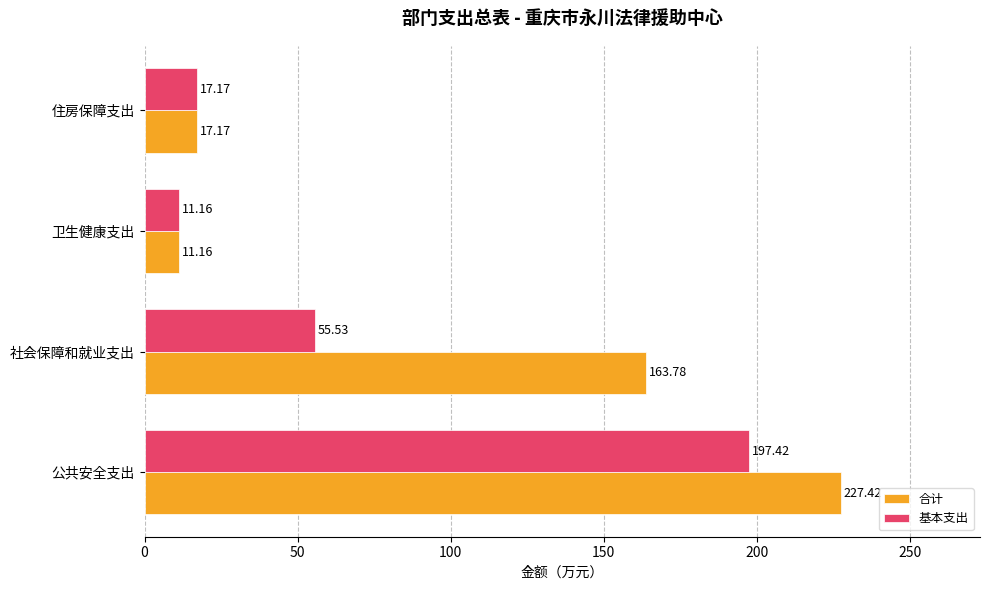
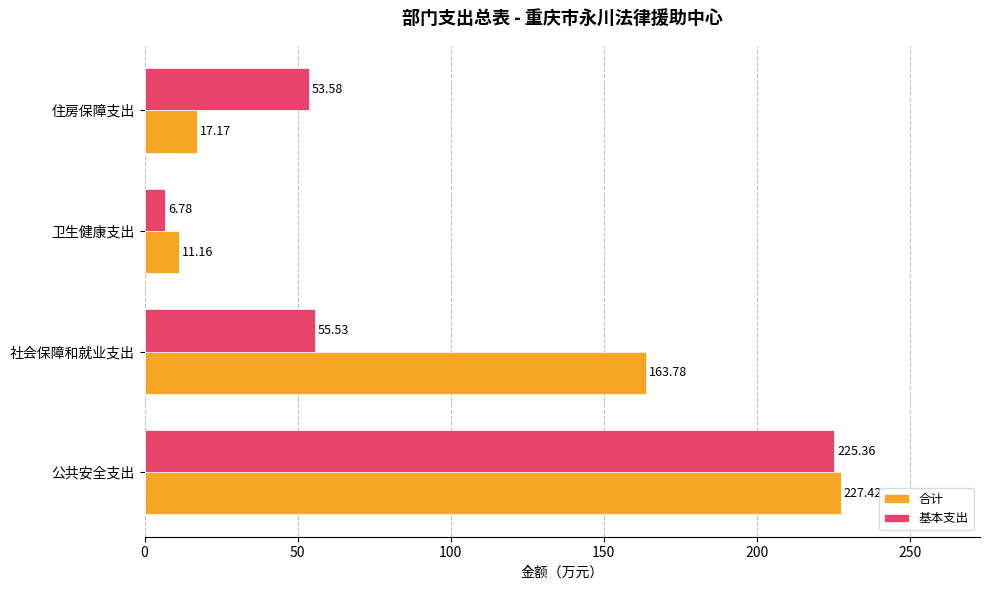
  {
    "合计": {
      "住房保障支出": 17.17,
      "卫生健康支出": 11.16,
      "社会保障和就业支出": 163.78
    },
    "基本支出": {
-     "住房保障支出": 17.17,
-     "卫生健康支出": 11.16,
+     "住房保障支出": 53.58,
+     "卫生健康支出": 6.78,
      "社会保障和就业支出": 55.53,
-     "公共安全支出": 197.42
+     "公共安全支出": 225.36
    }
  }
